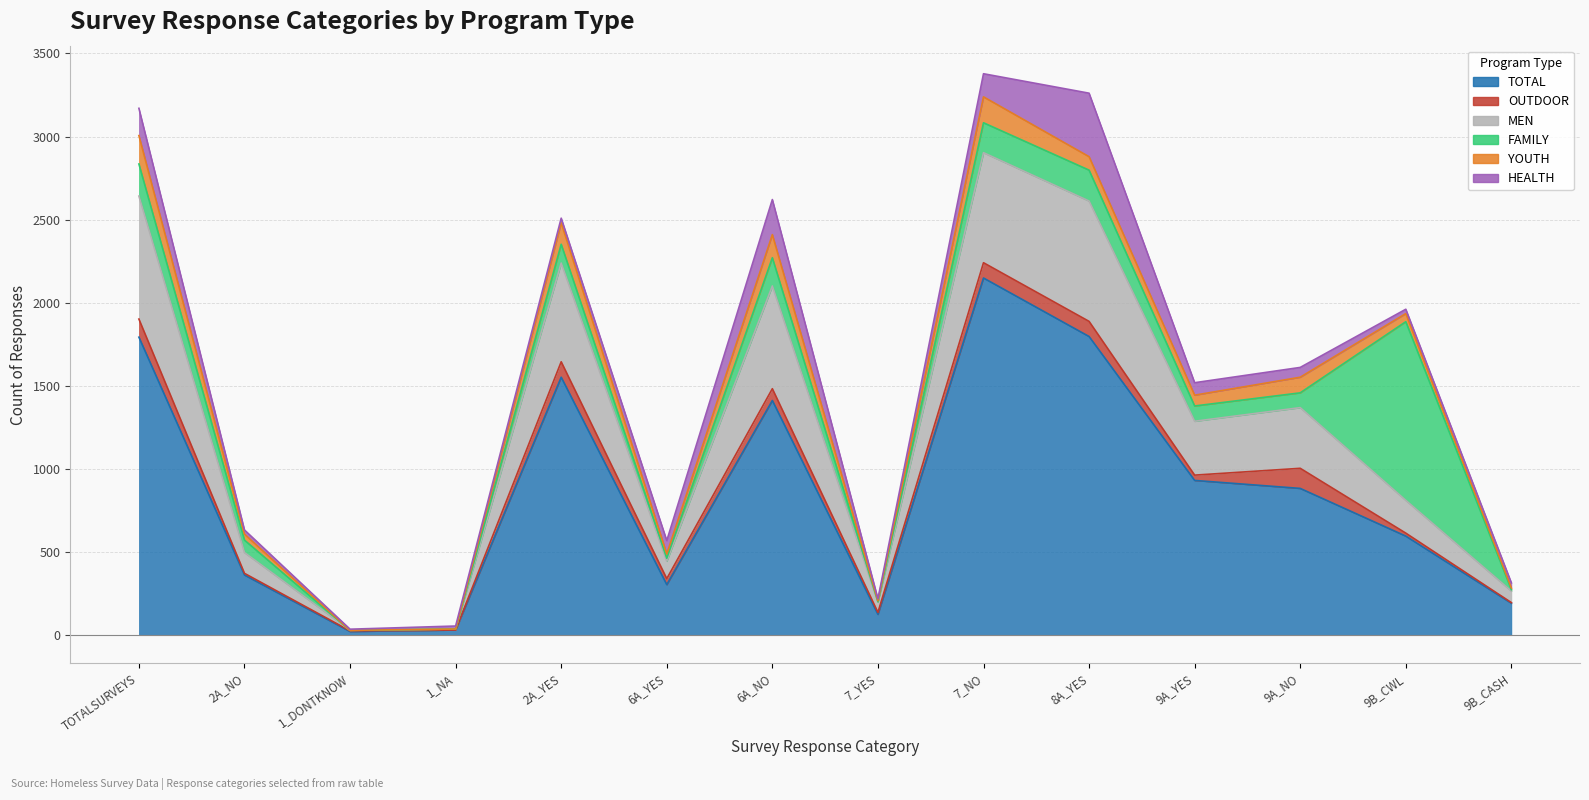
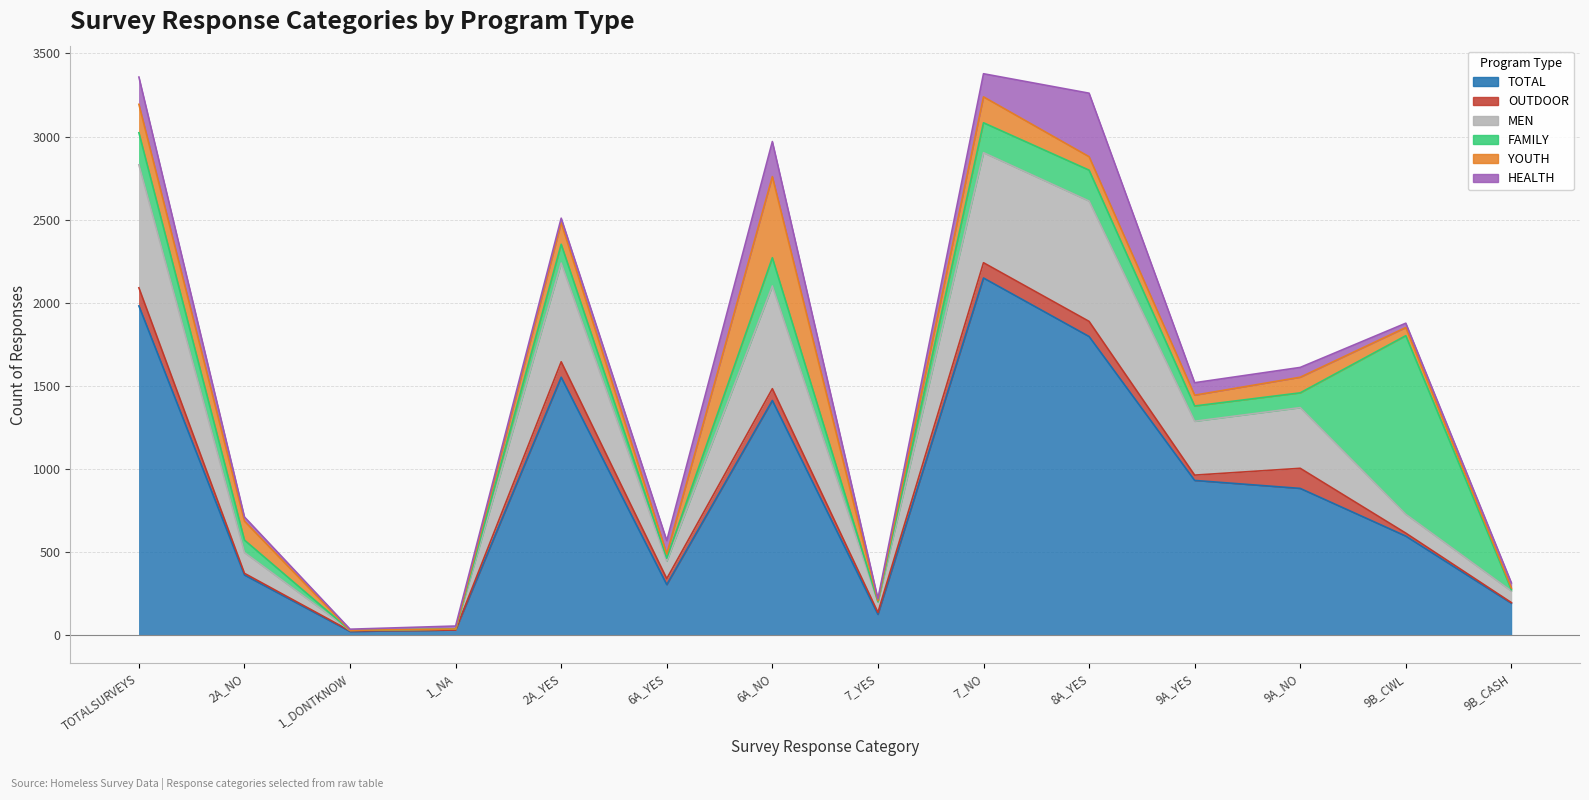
  {
    "TOTAL": {
-     "TOTALSURVEYS": 1790,
+     "TOTALSURVEYS": 1980,
      "2A_YES": 1550,
      "6A_YES": 300,
      "6A_NO": 1410,
      "7_NO": 2150,
      "8A_YES": 1800,
      "9A_YES": 930,
      "9A_NO": 880,
      "9B_CWL": 600
    },
    "OUTDOOR": {
      "TOTALSURVEYS": 110,
      "2A_YES": 90,
      "6A_YES": 40,
      "6A_NO": 70,
      "7_NO": 90,
      "8A_YES": 90,
      "9A_YES": 30,
      "9A_NO": 120,
      "9B_CWL": 20
    },
    "MEN": {
      "TOTALSURVEYS": 740,
      "2A_NO": 130,
      "2A_YES": 590,
      "6A_YES": 110,
      "6A_NO": 620,
      "7_NO": 660,
      "8A_YES": 720,
      "9A_YES": 320,
      "9A_NO": 370,
-     "9B_CWL": 200
+     "9B_CWL": 110
    },
    "FAMILY": {
      "TOTALSURVEYS": 190,
      "2A_NO": 80,
      "2A_YES": 110,
      "6A_YES": 20,
      "6A_NO": 170,
      "7_NO": 180,
      "8A_YES": 190,
      "9A_YES": 90,
      "9A_NO": 90,
      "9B_CWL": 1080
    },
    "YOUTH": {
      "TOTALSURVEYS": 170,
-     "2A_NO": 40,
+     "2A_NO": 110,
      "2A_YES": 130,
      "6A_YES": 30,
-     "6A_NO": 140,
+     "6A_NO": 490,
      "7_NO": 160,
      "8A_YES": 80,
      "9A_YES": 70,
      "9A_NO": 90,
      "9B_CWL": 50
    },
    "HEALTH": {
      "TOTALSURVEYS": 160,
      "2A_NO": 30,
      "1_NA": 20,
      "2A_YES": 30,
      "6A_YES": 80,
      "6A_NO": 210,
      "7_NO": 140,
      "8A_YES": 380,
      "9A_YES": 80,
      "9A_NO": 60,
      "9B_CWL": 30,
      "9B_CASH": 30
    }
  }
